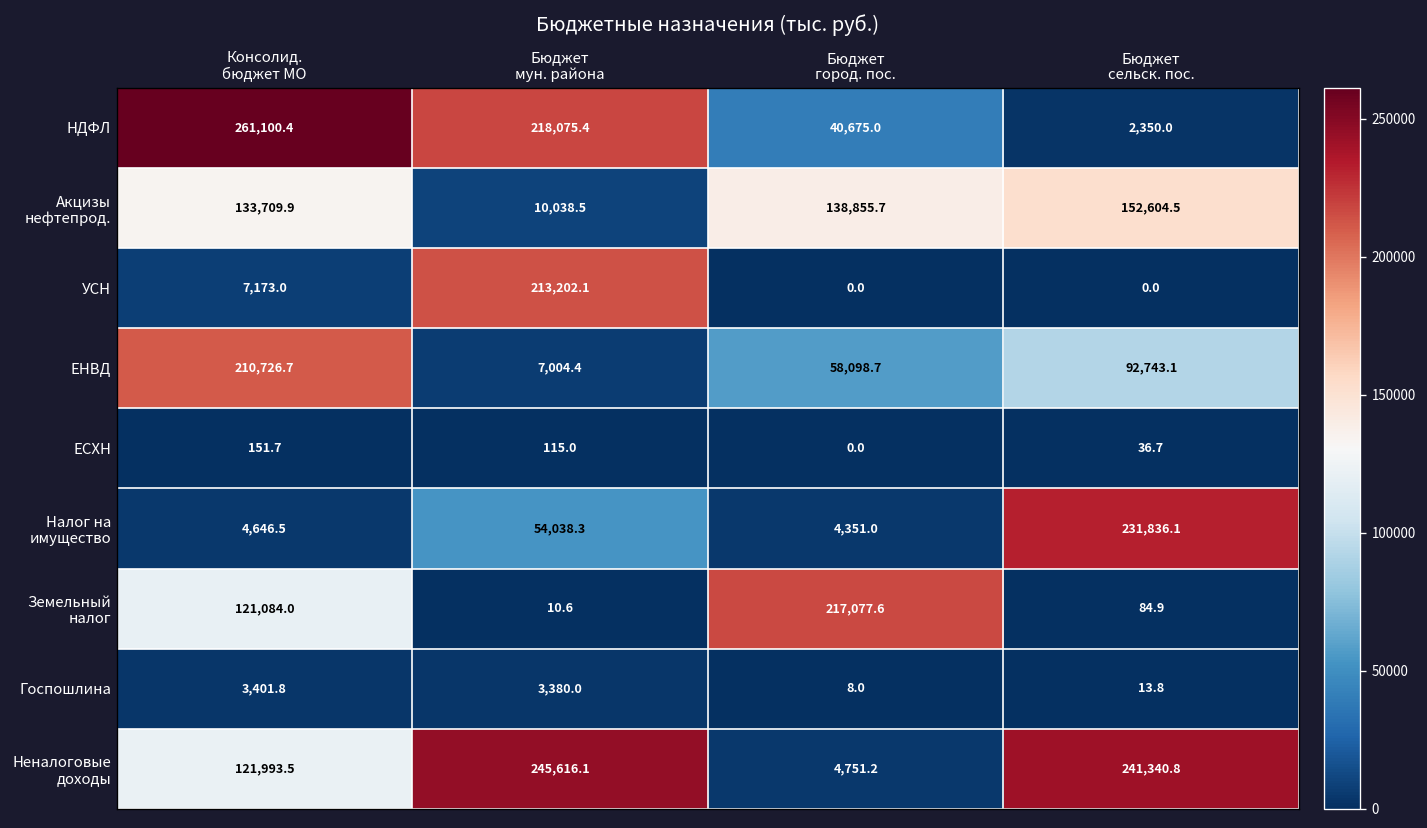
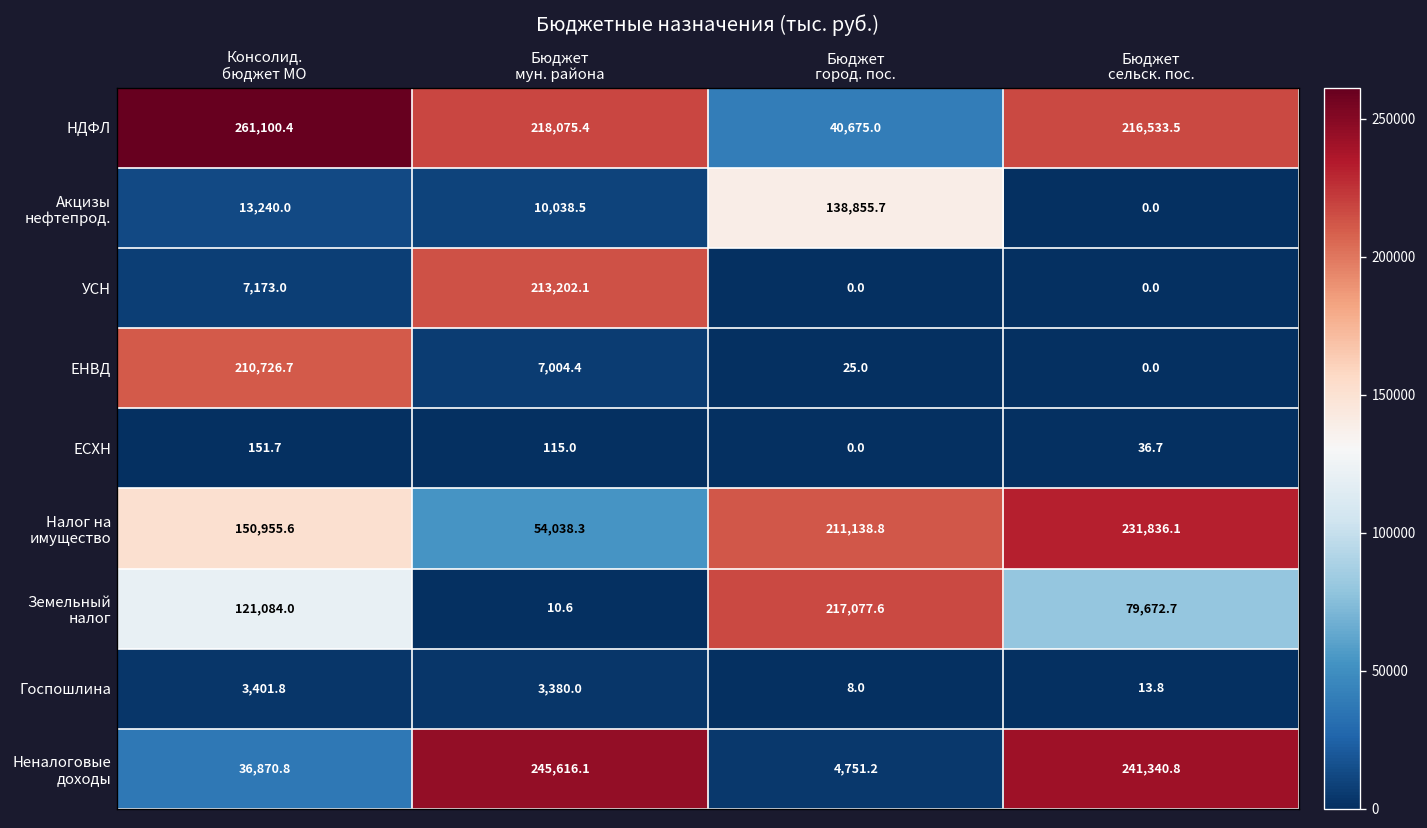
  {
    "НДФЛ": {
      "Консолид. бюджет МО": "261,100.4",
      "Бюджет мун. района": "218,075.4",
      "Бюджет город. пос.": "40,675.0",
-     "Бюджет сельск. пос.": "2,350.0"
+     "Бюджет сельск. пос.": "216,533.5"
    },
    "Акцизы нефтепрод.": {
-     "Консолид. бюджет МО": "133,709.9",
+     "Консолид. бюджет МО": "13,240.0",
      "Бюджет мун. района": "10,038.5",
      "Бюджет город. пос.": "138,855.7",
-     "Бюджет сельск. пос.": "152,604.5"
+     "Бюджет сельск. пос.": "0.0"
    },
    "УСН": {
      "Консолид. бюджет МО": "7,173.0",
      "Бюджет мун. района": "213,202.1",
      "Бюджет город. пос.": "0.0",
      "Бюджет сельск. пос.": "0.0"
    },
    "ЕНВД": {
      "Консолид. бюджет МО": "210,726.7",
      "Бюджет мун. района": "7,004.4",
-     "Бюджет город. пос.": "58,098.7",
-     "Бюджет сельск. пос.": "92,743.1"
+     "Бюджет город. пос.": "25.0",
+     "Бюджет сельск. пос.": "0.0"
    },
    "ЕСХН": {
      "Консолид. бюджет МО": "151.7",
      "Бюджет мун. района": "115.0",
      "Бюджет город. пос.": "0.0",
      "Бюджет сельск. пос.": "36.7"
    },
    "Налог на имущество": {
-     "Консолид. бюджет МО": "4,646.5",
+     "Консолид. бюджет МО": "150,955.6",
      "Бюджет мун. района": "54,038.3",
-     "Бюджет город. пос.": "4,351.0",
+     "Бюджет город. пос.": "211,138.8",
      "Бюджет сельск. пос.": "231,836.1"
    },
    "Земельный налог": {
      "Консолид. бюджет МО": "121,084.0",
      "Бюджет мун. района": "10.6",
      "Бюджет город. пос.": "217,077.6",
-     "Бюджет сельск. пос.": "84.9"
+     "Бюджет сельск. пос.": "79,672.7"
    },
    "Госпошлина": {
      "Консолид. бюджет МО": "3,401.8",
      "Бюджет мун. района": "3,380.0",
      "Бюджет город. пос.": "8.0",
      "Бюджет сельск. пос.": "13.8"
    },
    "Неналоговые доходы": {
-     "Консолид. бюджет МО": "121,993.5",
+     "Консолид. бюджет МО": "36,870.8",
      "Бюджет мун. района": "245,616.1",
      "Бюджет город. пос.": "4,751.2",
      "Бюджет сельск. пос.": "241,340.8"
    }
  }
